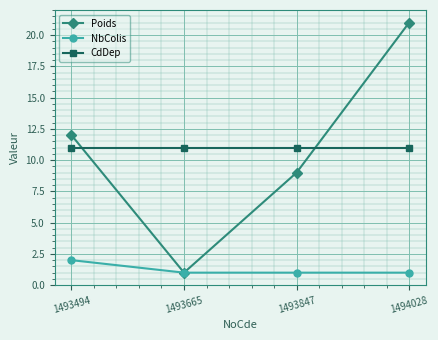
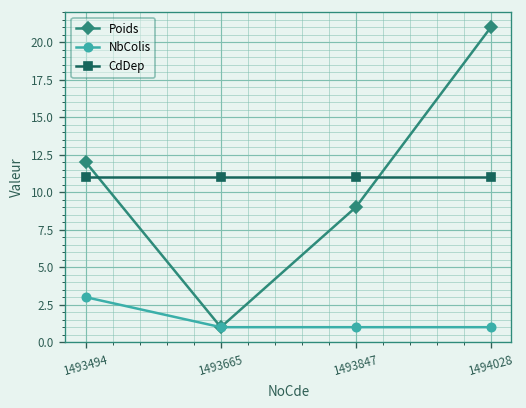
  {
    "NbColis": {
-     "1493494": 2,
+     "1493494": 3,
      "1493847": 1,
      "1494028": 1
    }
  }
